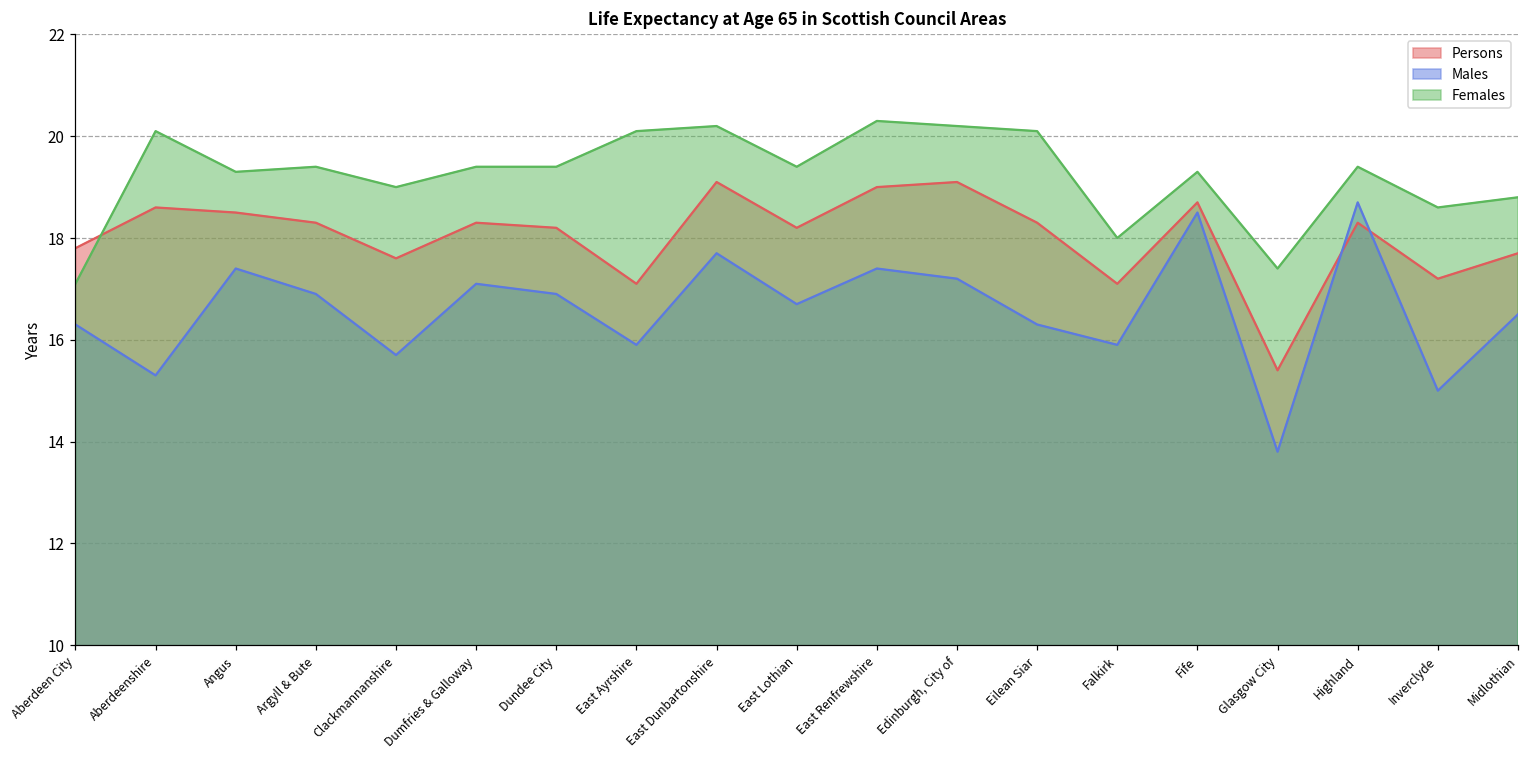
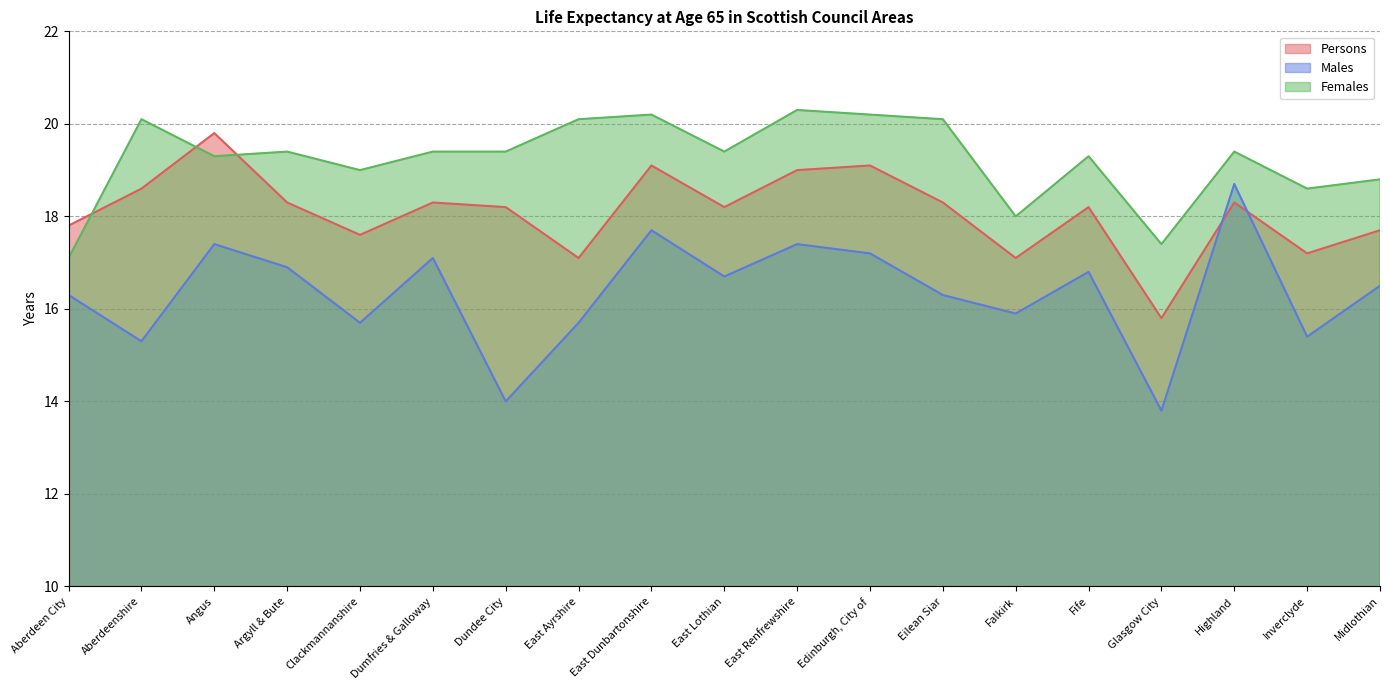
  {
    "Persons": {
      "Aberdeen City": 17.8,
      "Aberdeenshire": 18.6,
-     "Angus": 18.5,
+     "Angus": 19.8,
      "Argyll & Bute": 18.3,
      "Clackmannanshire": 17.6,
      "Dumfries & Galloway": 18.3,
      "Dundee City": 18.2,
      "East Ayrshire": 17.1,
      "East Dunbartonshire": 19.1,
      "East Lothian": 18.2,
      "East Renfrewshire": 19.0,
      "Edinburgh, City of": 19.1,
      "Eilean Siar": 18.3,
      "Falkirk": 17.1,
-     "Fife": 18.7,
-     "Glasgow City": 15.4,
+     "Fife": 18.2,
+     "Glasgow City": 15.8,
      "Highland": 18.3,
      "Inverclyde": 17.2,
      "Midlothian": 17.7
    },
    "Males": {
      "Aberdeen City": 16.3,
      "Aberdeenshire": 15.3,
      "Angus": 17.4,
      "Argyll & Bute": 16.9,
      "Clackmannanshire": 15.7,
      "Dumfries & Galloway": 17.1,
-     "Dundee City": 16.9,
-     "East Ayrshire": 15.9,
+     "Dundee City": 14.0,
+     "East Ayrshire": 15.7,
      "East Dunbartonshire": 17.7,
      "East Lothian": 16.7,
      "East Renfrewshire": 17.4,
      "Edinburgh, City of": 17.2,
      "Eilean Siar": 16.3,
      "Falkirk": 15.9,
-     "Fife": 18.5,
+     "Fife": 16.8,
      "Glasgow City": 13.8,
      "Highland": 18.7,
-     "Inverclyde": 15.0,
+     "Inverclyde": 15.4,
      "Midlothian": 16.5
    },
    "Females": {
      "Aberdeen City": 17.1,
      "Aberdeenshire": 20.1,
      "Angus": 19.3,
      "Argyll & Bute": 19.4,
      "Clackmannanshire": 19.0,
      "Dumfries & Galloway": 19.4,
      "Dundee City": 19.4,
      "East Ayrshire": 20.1,
      "East Dunbartonshire": 20.2,
      "East Lothian": 19.4,
      "East Renfrewshire": 20.3,
      "Edinburgh, City of": 20.2,
      "Eilean Siar": 20.1,
      "Falkirk": 18.0,
      "Fife": 19.3,
      "Glasgow City": 17.4,
      "Highland": 19.4,
      "Inverclyde": 18.6,
      "Midlothian": 18.8
    }
  }
